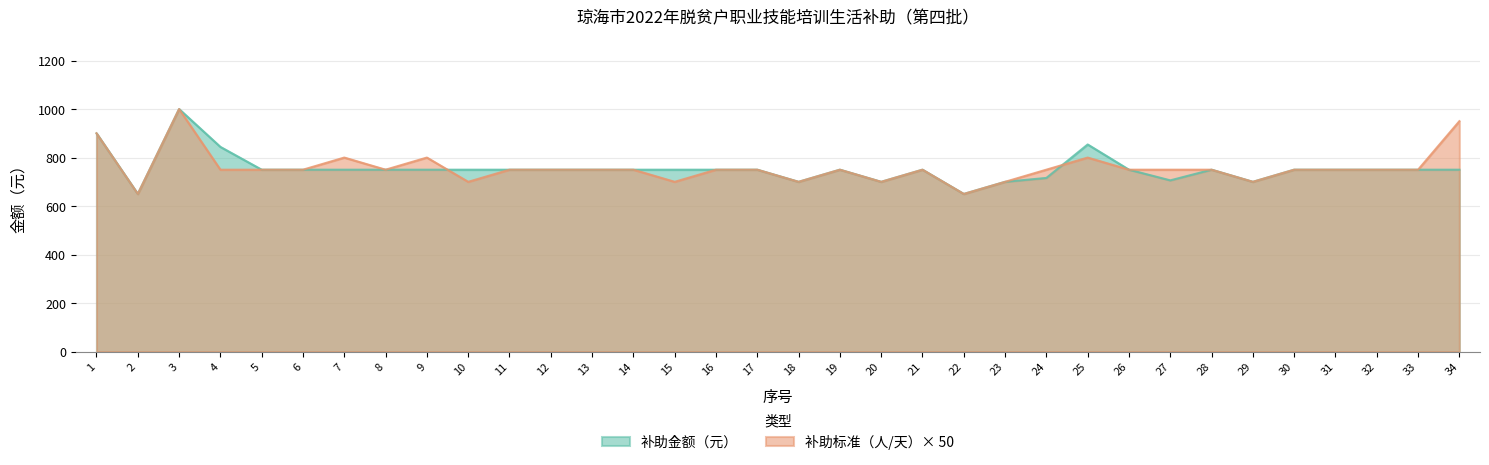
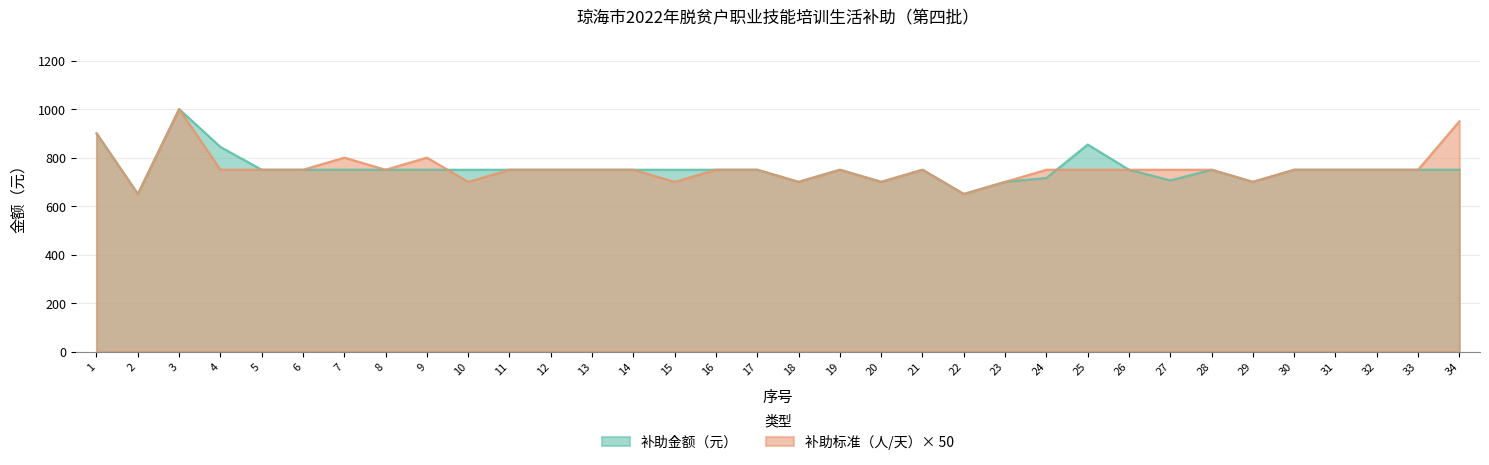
  {
    "补助金额（元）": {
      "4": 840,
      "7": 750,
      "9": 750,
      "10": 750,
      "15": 750,
      "24": 720,
      "25": 850,
      "27": 710,
      "34": 750
    },
    "补助标准（人/天）× 50": {
      "4": 750,
      "7": 800,
      "9": 800,
      "10": 700,
      "15": 700,
      "24": 750,
-     "25": 800,
+     "25": 750,
      "27": 750,
      "34": 950
    }
  }
